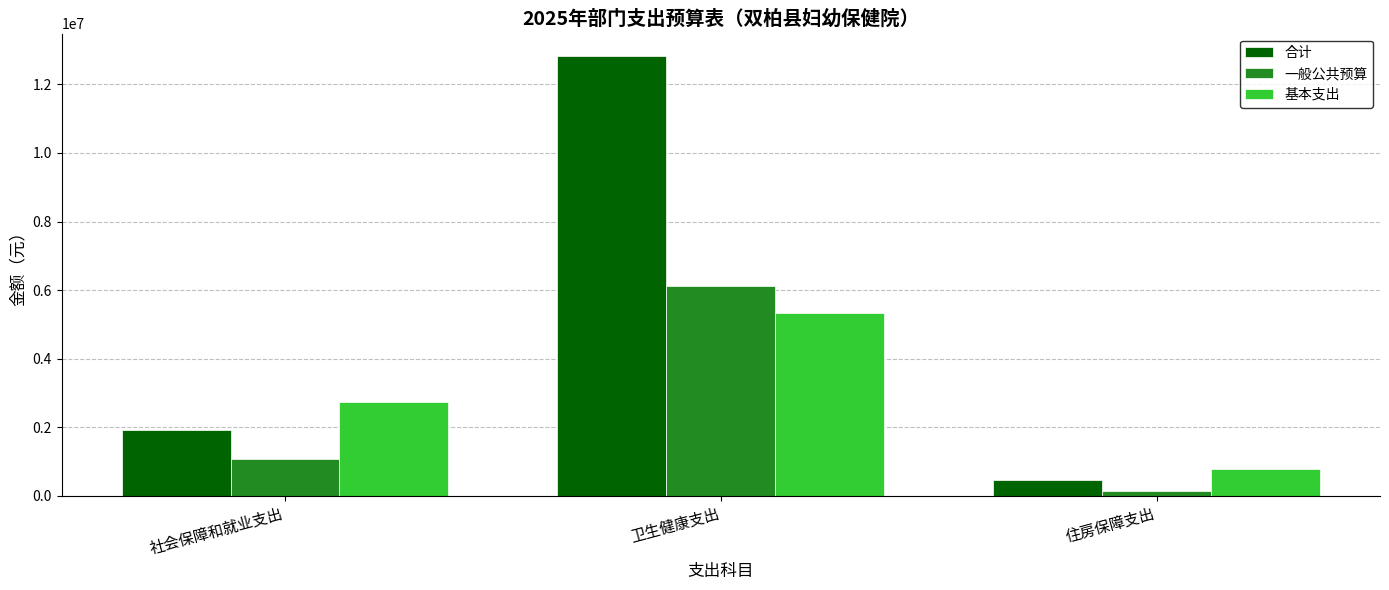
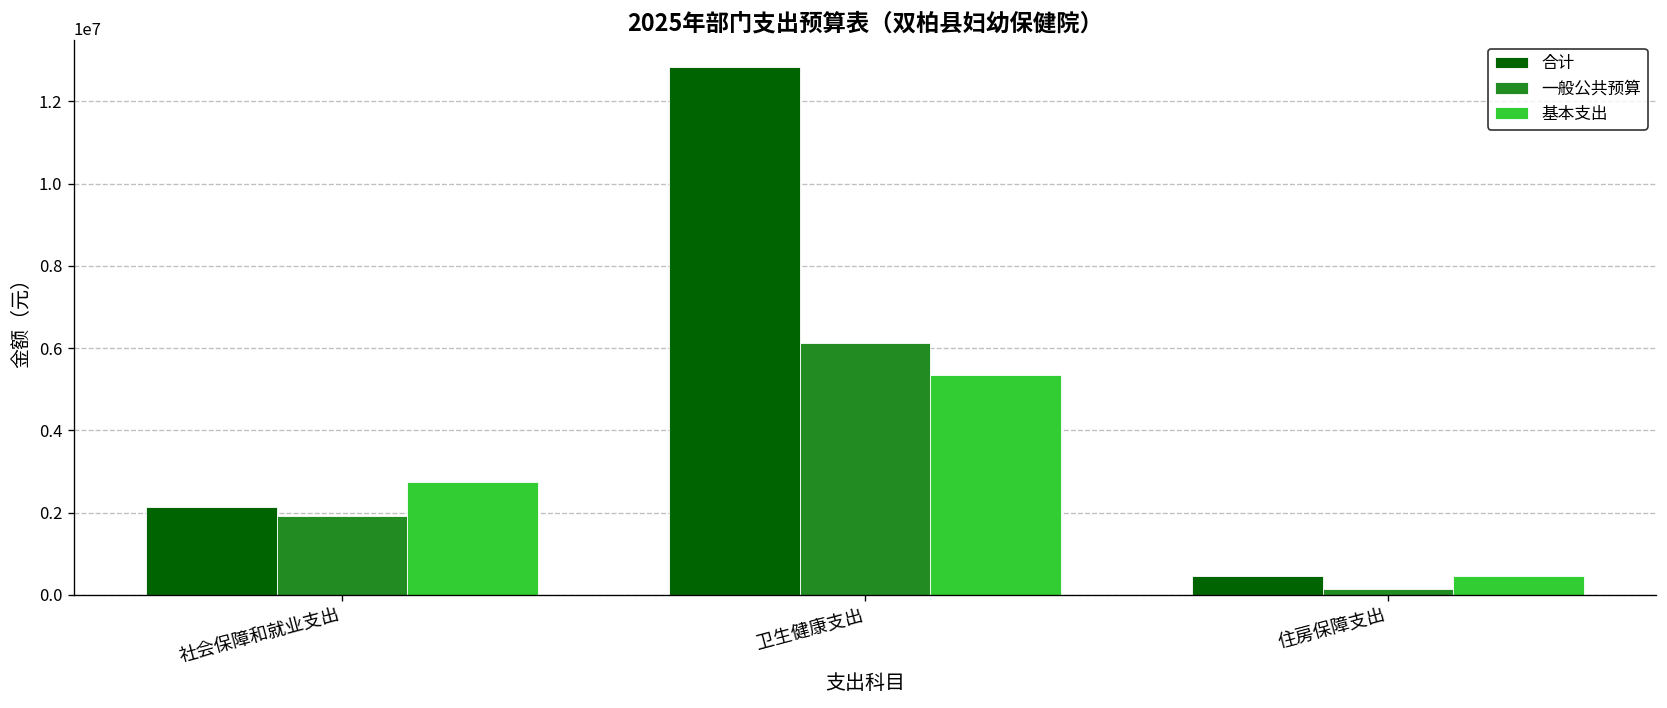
  {
    "合计": {
-     "社会保障和就业支出": 1900000,
+     "社会保障和就业支出": 2100000,
      "卫生健康支出": 12800000,
      "住房保障支出": 500000
    },
    "一般公共预算": {
-     "社会保障和就业支出": 1100000,
+     "社会保障和就业支出": 1900000,
      "卫生健康支出": 6100000,
      "住房保障支出": 100000
    },
    "基本支出": {
      "社会保障和就业支出": 2700000,
      "卫生健康支出": 5300000,
-     "住房保障支出": 800000
+     "住房保障支出": 500000
    }
  }
